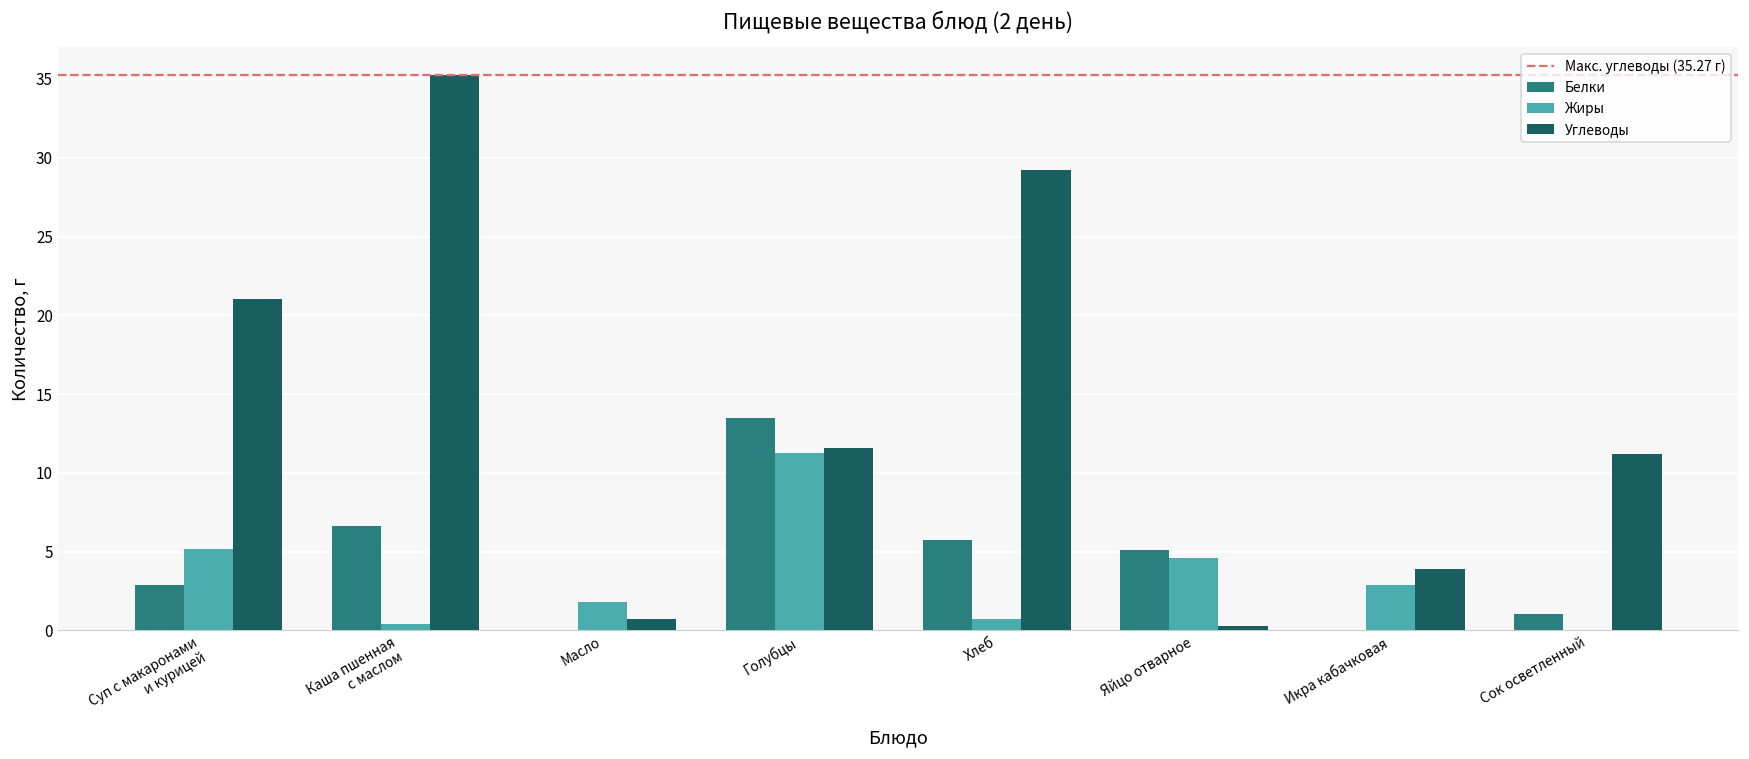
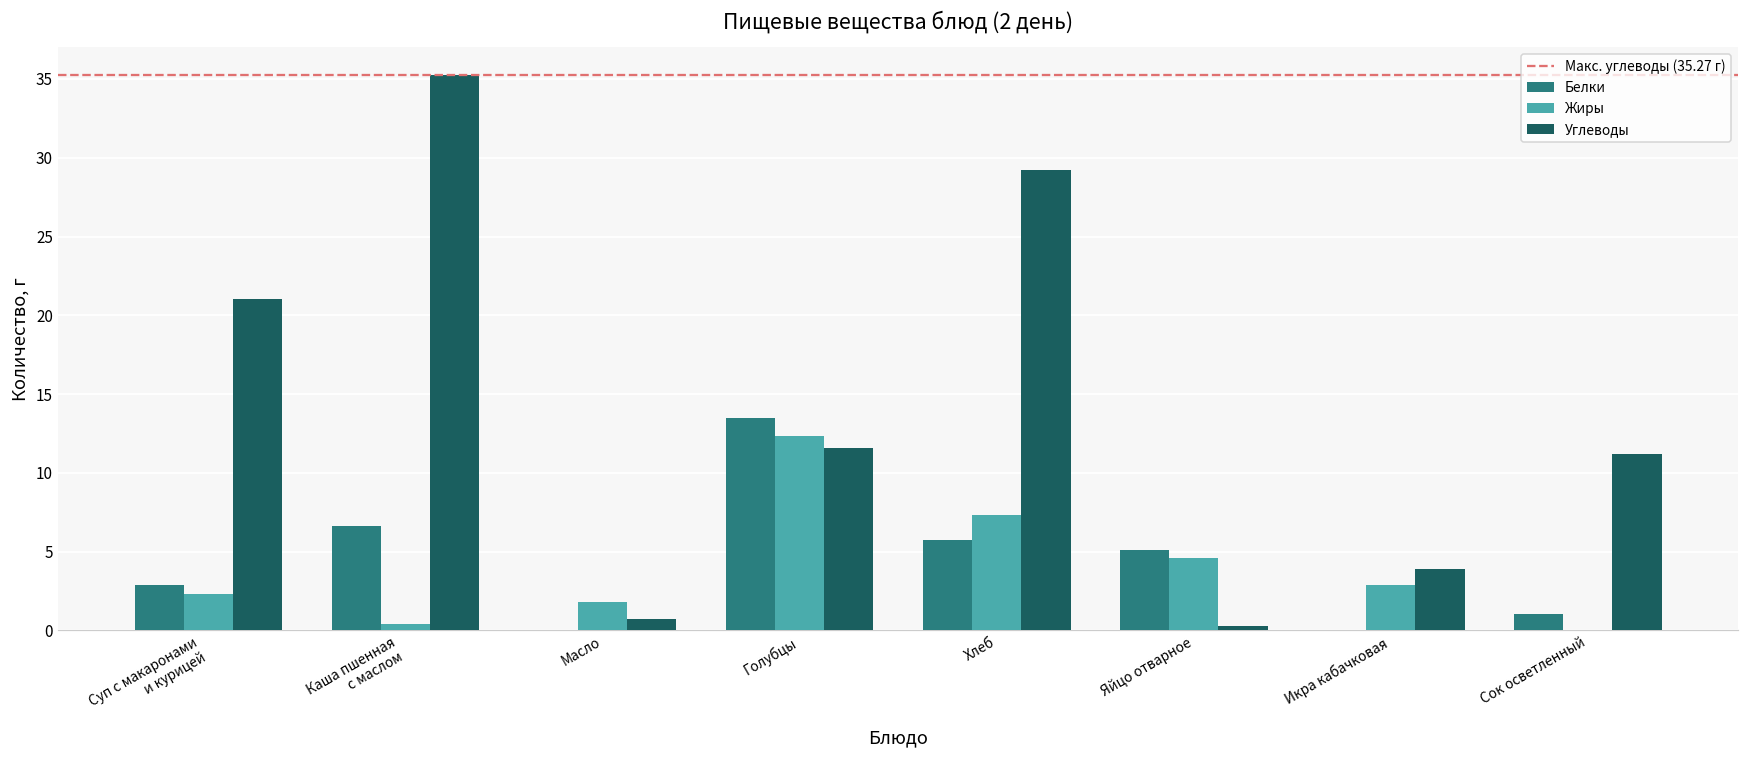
  {
    "Жиры": {
-     "Суп с макаронами и курицей": 5.2,
+     "Суп с макаронами и курицей": 2.3,
      "Каша пшенная с маслом": 0.4,
      "Масло": 1.8,
-     "Голубцы": 11.3,
-     "Хлеб": 0.7,
+     "Голубцы": 12.4,
+     "Хлеб": 7.3,
      "Яйцо отварное": 4.6,
      "Икра кабачковая": 2.9,
      "Сок осветленный": 0.0
    }
  }
